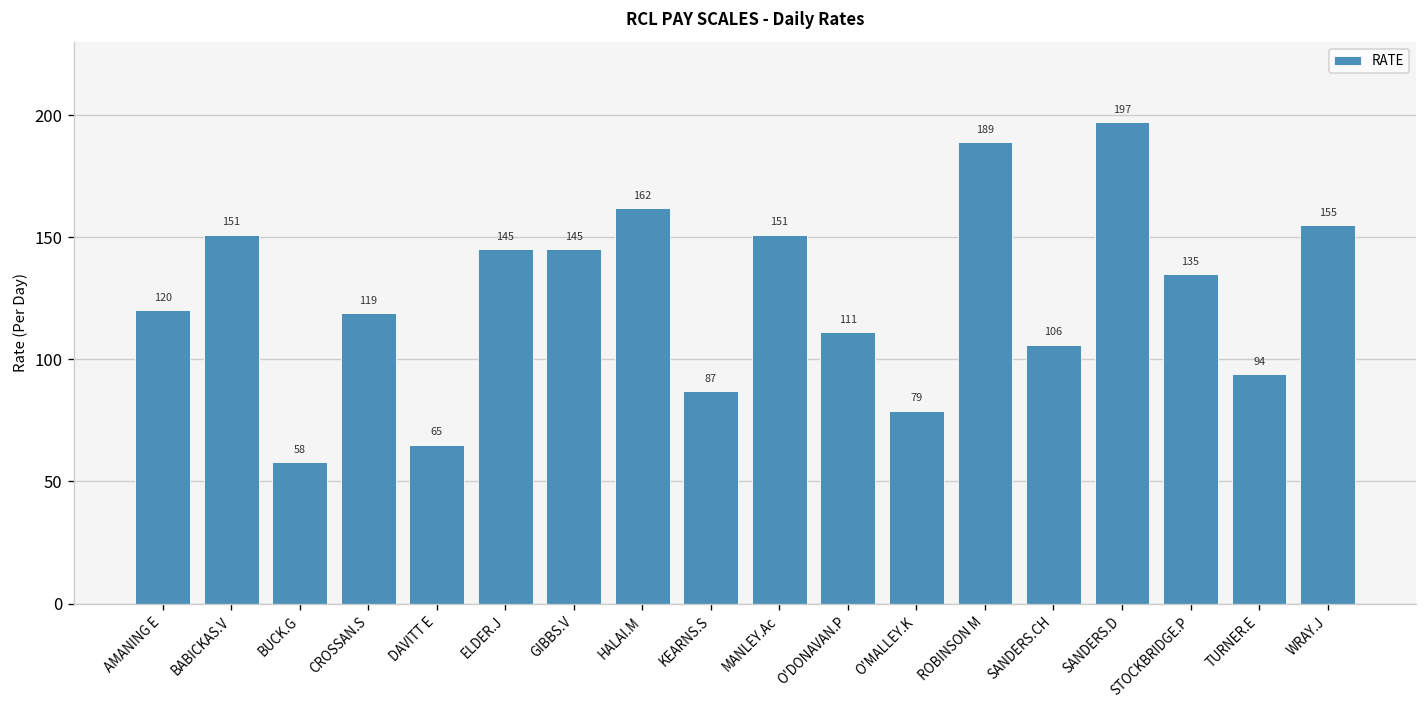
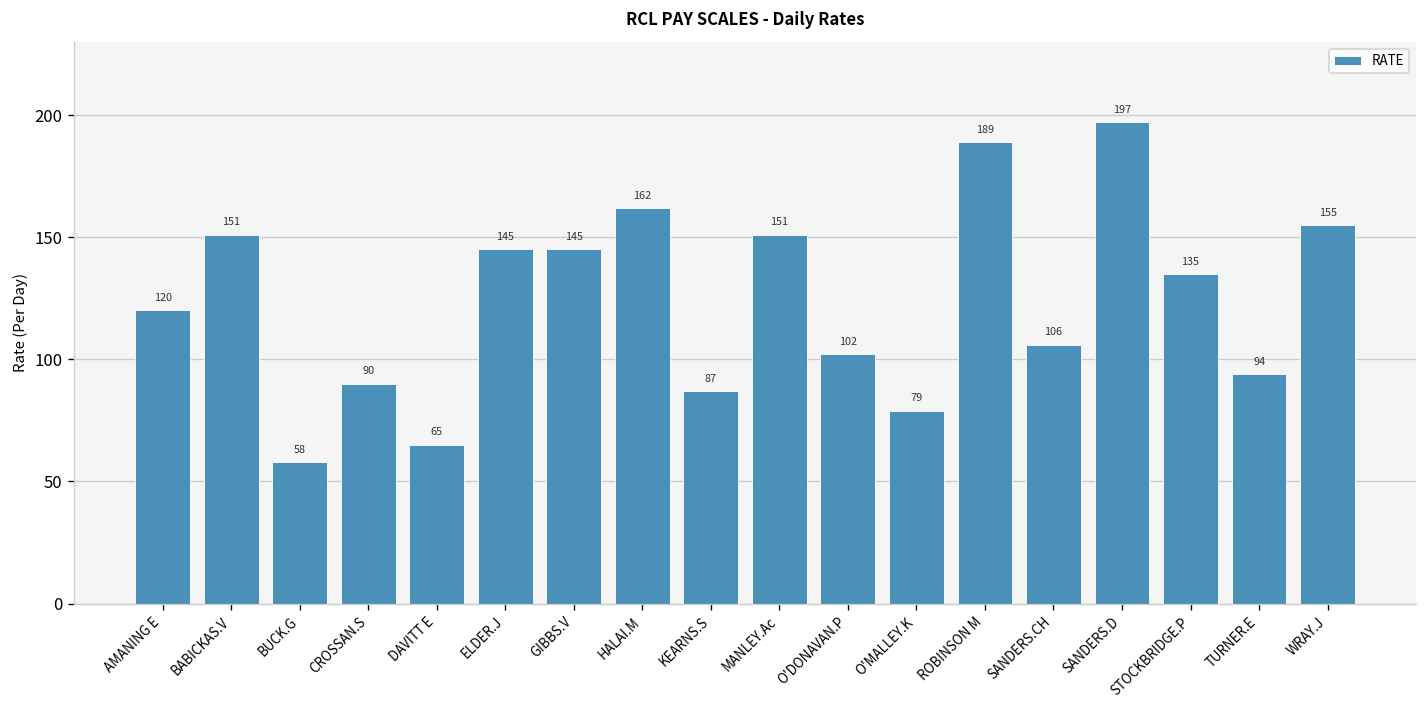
  {
    "AMANING E": 120,
    "BABICKAS.V": 151,
    "BUCK.G": 58,
-   "CROSSAN.S": 119,
+   "CROSSAN.S": 90,
    "DAVITT E": 65,
    "ELDER.J": 145,
    "GIBBS.V": 145,
    "HALAI.M": 162,
    "KEARNS.S": 87,
    "MANLEY.Ac": 151,
-   "O'DONAVAN.P": 111,
+   "O'DONAVAN.P": 102,
    "O'MALLEY.K": 79,
    "ROBINSON M": 189,
    "SANDERS.CH": 106,
    "SANDERS.D": 197,
    "STOCKBRIDGE.P": 135,
    "TURNER.E": 94,
    "WRAY.J": 155
  }
